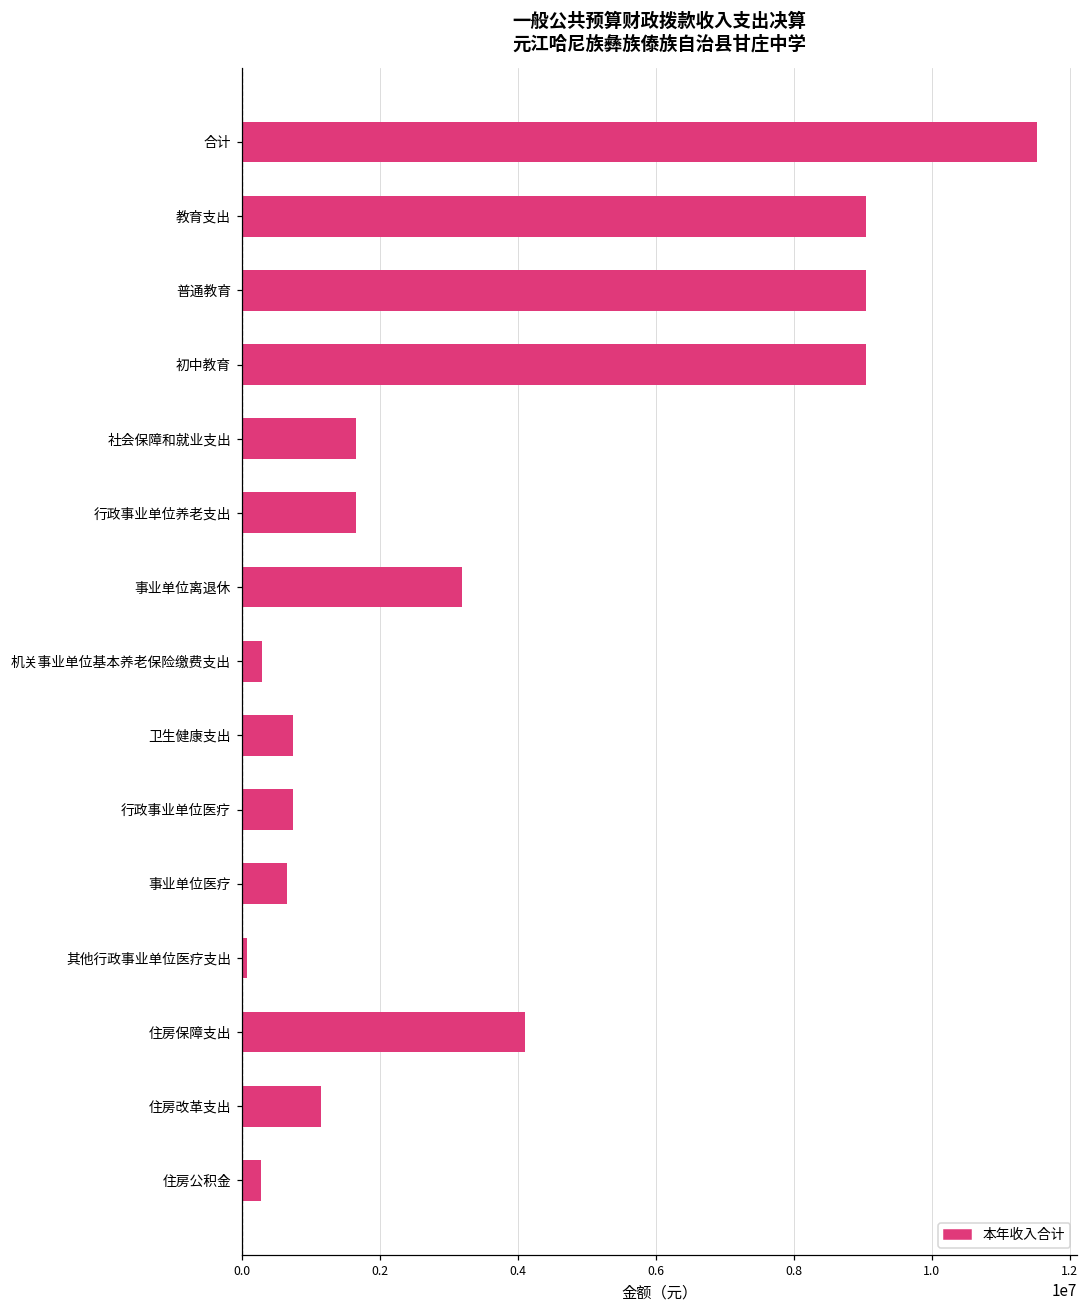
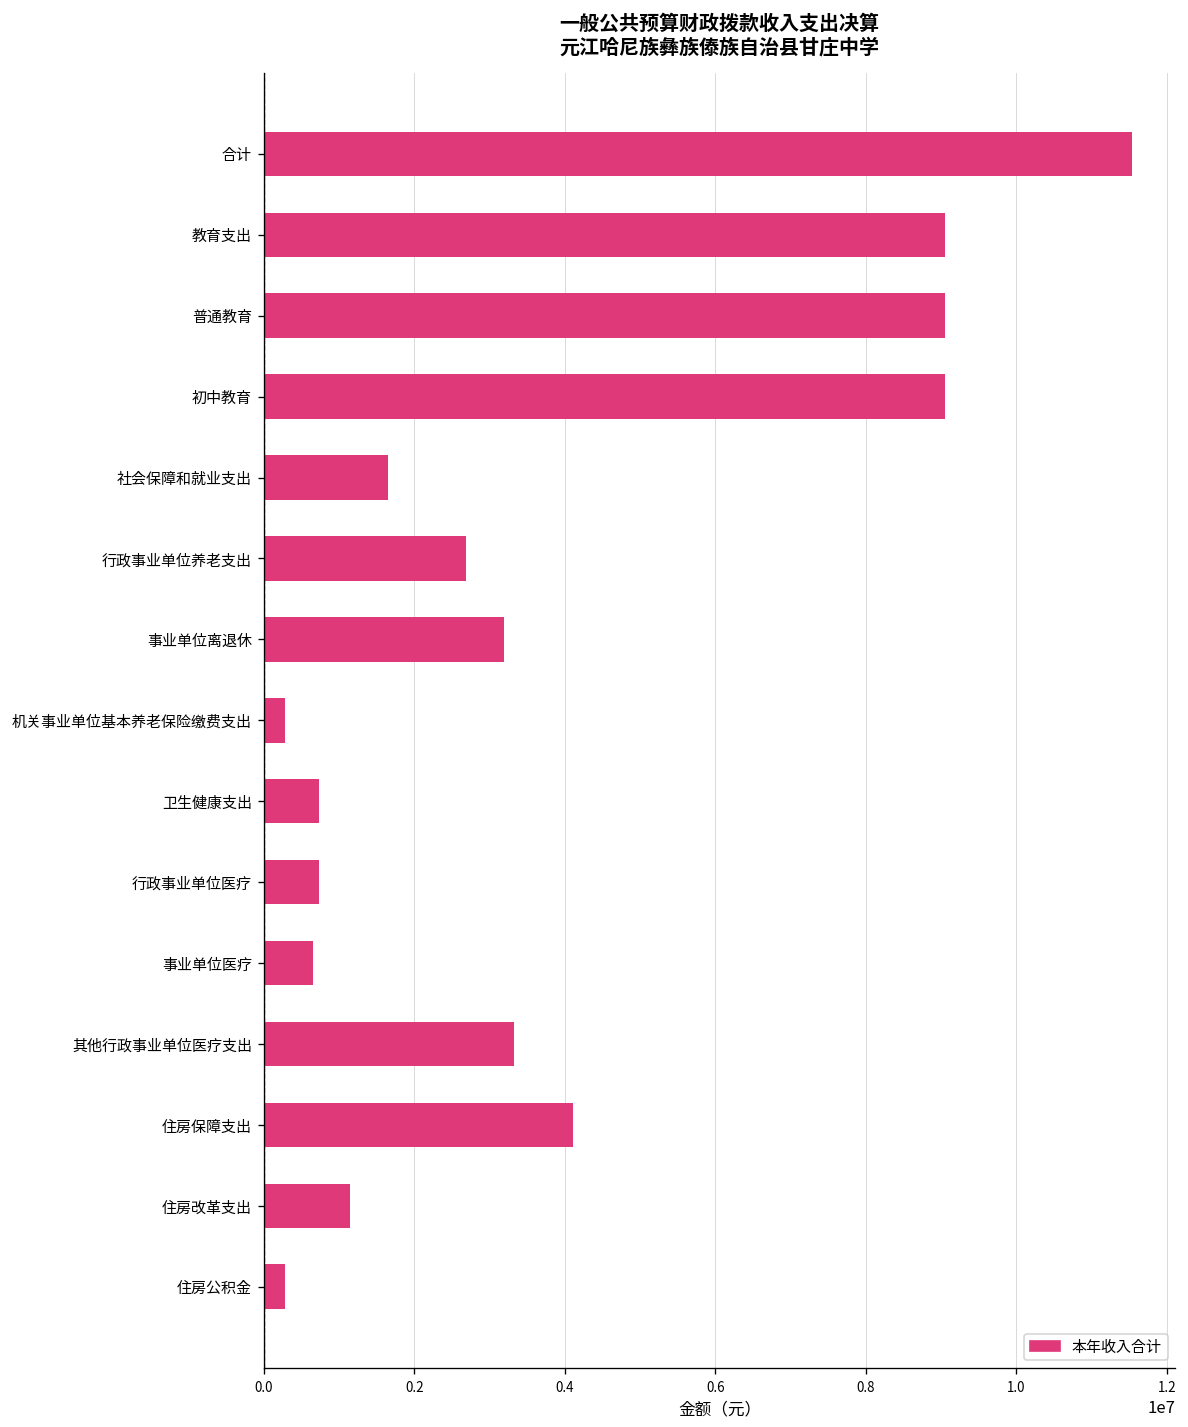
  {
    "合计": 11500000,
    "教育支出": 9000000,
    "普通教育": 9000000,
    "初中教育": 9000000,
    "社会保障和就业支出": 1700000,
-   "行政事业单位养老支出": 1700000,
+   "行政事业单位养老支出": 2700000,
    "事业单位离退休": 3200000,
    "机关事业单位基本养老保险缴费支出": 300000,
    "卫生健康支出": 700000,
    "行政事业单位医疗": 700000,
    "事业单位医疗": 700000,
-   "其他行政事业单位医疗支出": 100000,
+   "其他行政事业单位医疗支出": 3300000,
    "住房保障支出": 4100000,
    "住房改革支出": 1200000,
    "住房公积金": 300000
  }
